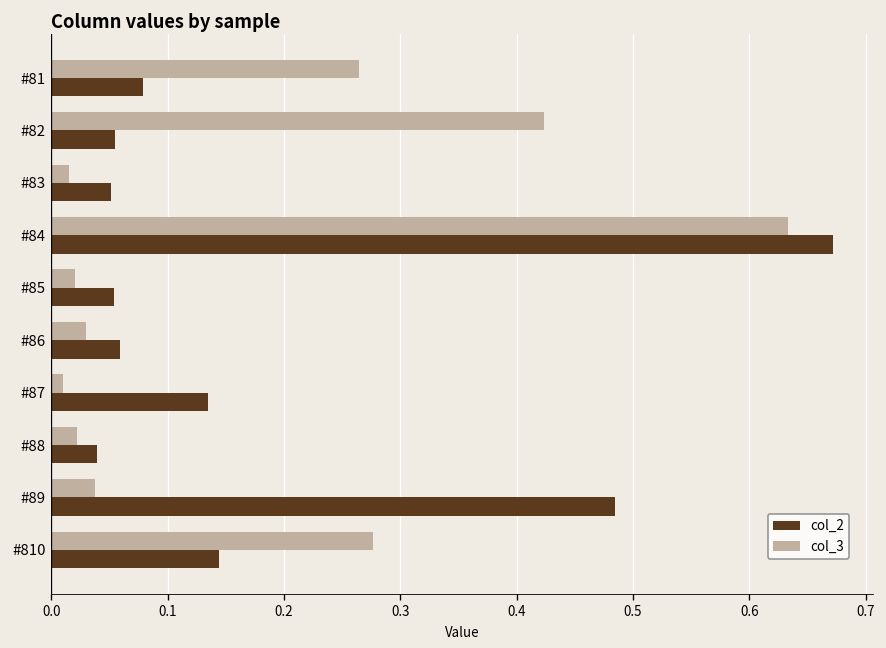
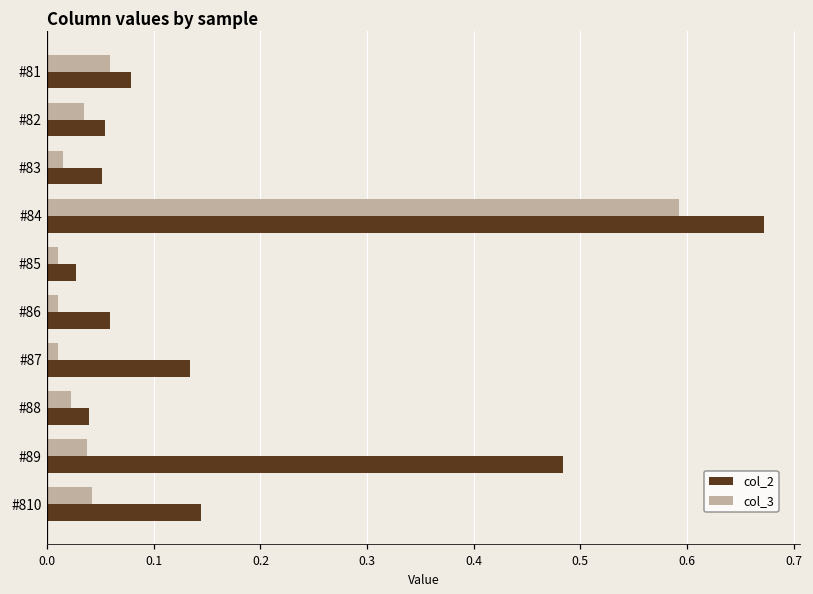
  {
    "col_2": {
      "#81": 0.08,
      "#82": 0.05,
      "#83": 0.05,
      "#84": 0.67,
-     "#85": 0.05,
+     "#85": 0.03,
      "#86": 0.06,
      "#87": 0.13,
      "#88": 0.04,
      "#89": 0.48,
      "#810": 0.14
    },
    "col_3": {
-     "#81": 0.26,
-     "#82": 0.42,
+     "#81": 0.06,
+     "#82": 0.03,
      "#83": 0.02,
-     "#84": 0.63,
-     "#85": 0.02,
-     "#86": 0.03,
+     "#84": 0.59,
+     "#85": 0.01,
+     "#86": 0.01,
      "#87": 0.01,
      "#88": 0.02,
      "#89": 0.04,
-     "#810": 0.28
+     "#810": 0.04
    }
  }
